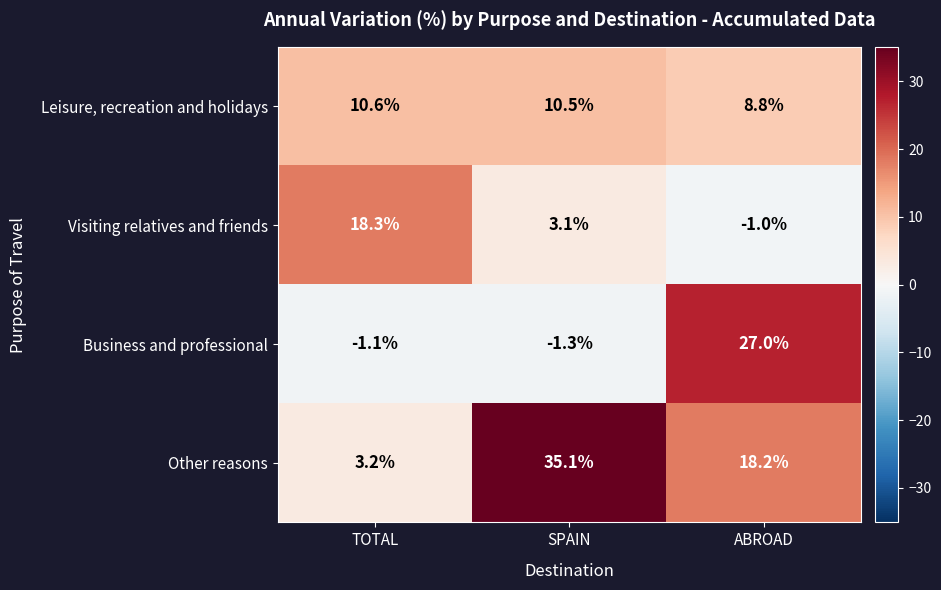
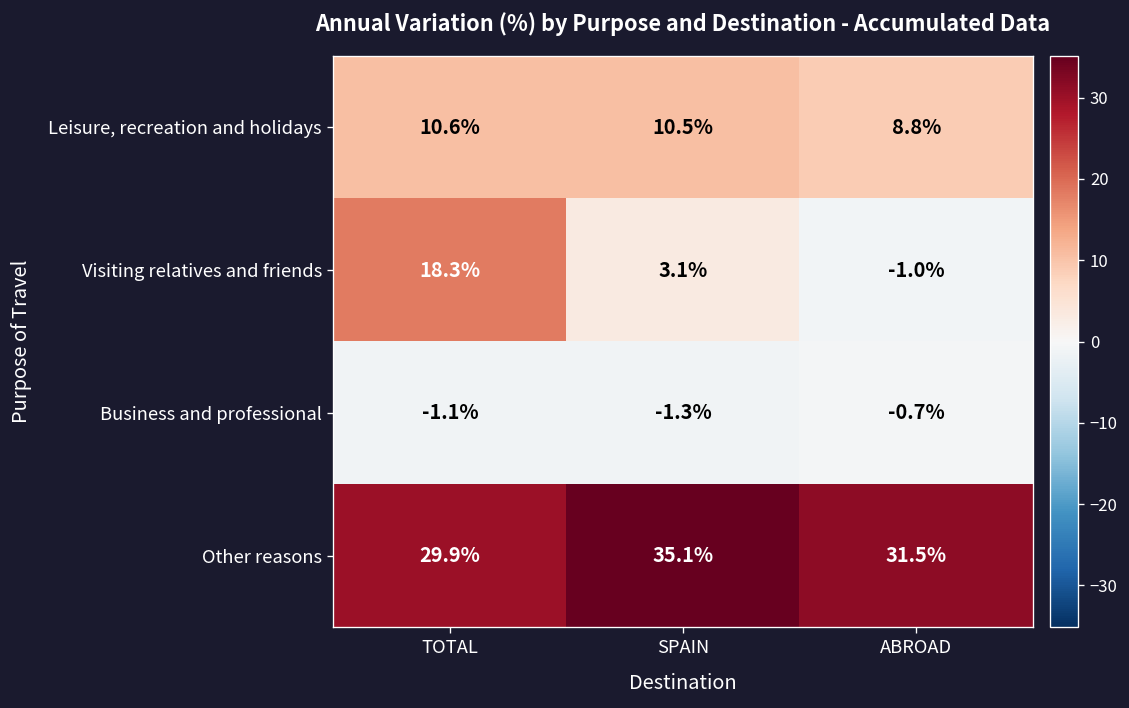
  {
    "Leisure, recreation and holidays": {
      "TOTAL": "10.6%",
      "SPAIN": "10.5%",
      "ABROAD": "8.8%"
    },
    "Visiting relatives and friends": {
      "TOTAL": "18.3%",
      "SPAIN": "3.1%",
      "ABROAD": "-1.0%"
    },
    "Business and professional": {
      "TOTAL": "-1.1%",
      "SPAIN": "-1.3%",
-     "ABROAD": "27.0%"
+     "ABROAD": "-0.7%"
    },
    "Other reasons": {
-     "TOTAL": "3.2%",
+     "TOTAL": "29.9%",
      "SPAIN": "35.1%",
-     "ABROAD": "18.2%"
+     "ABROAD": "31.5%"
    }
  }
